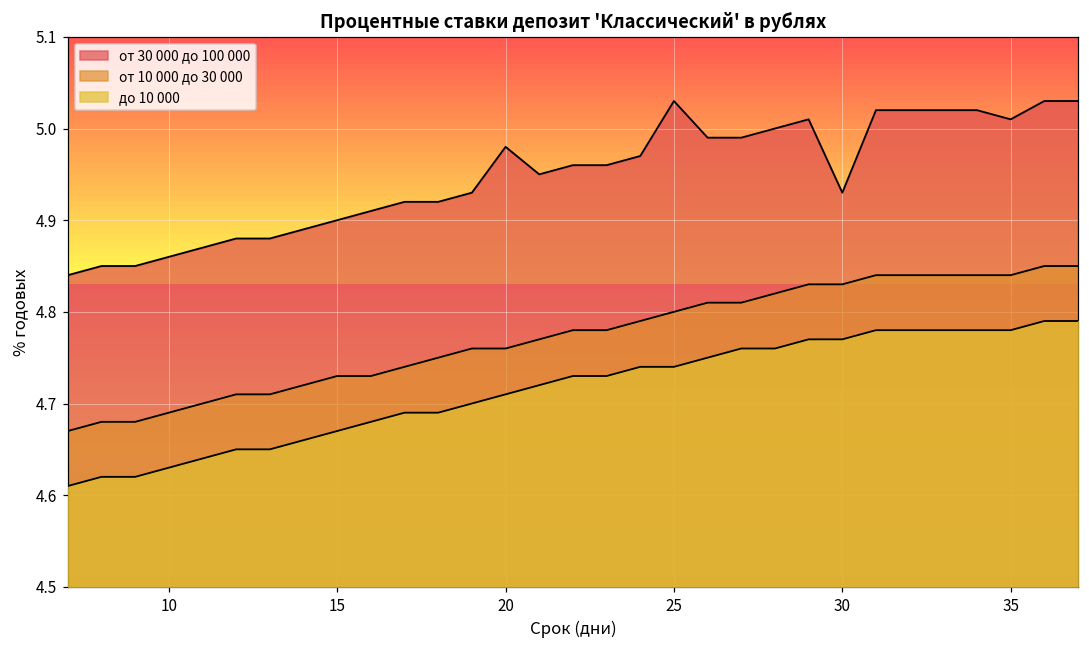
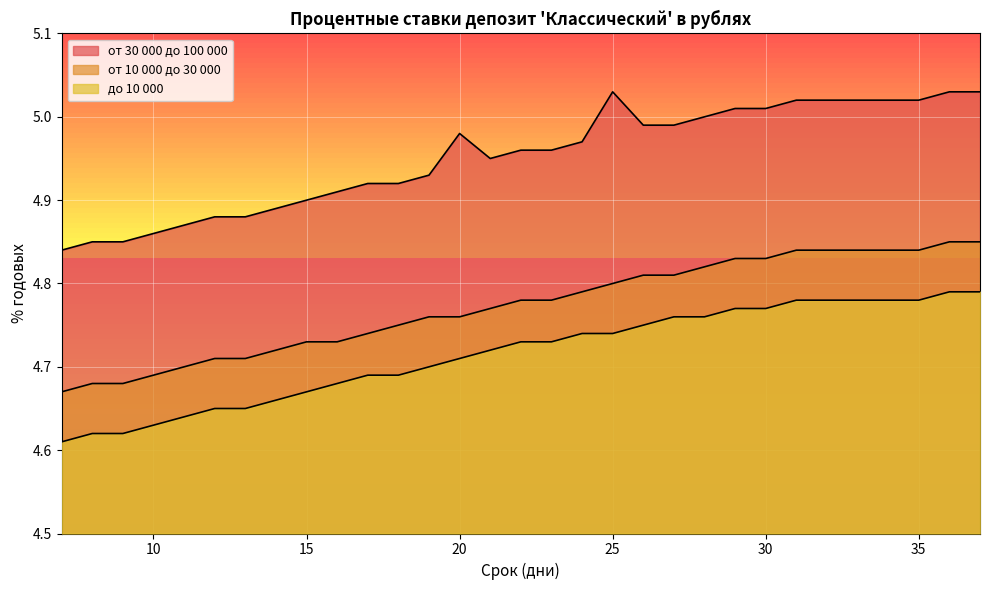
  {
    "от 30 000 до 100 000": {
      "10": 4.86,
      "15": 4.90,
      "20": 4.98,
      "25": 5.03,
-     "30": 4.93,
-     "35": 5.01
+     "30": 5.01,
+     "35": 5.02
    }
  }
